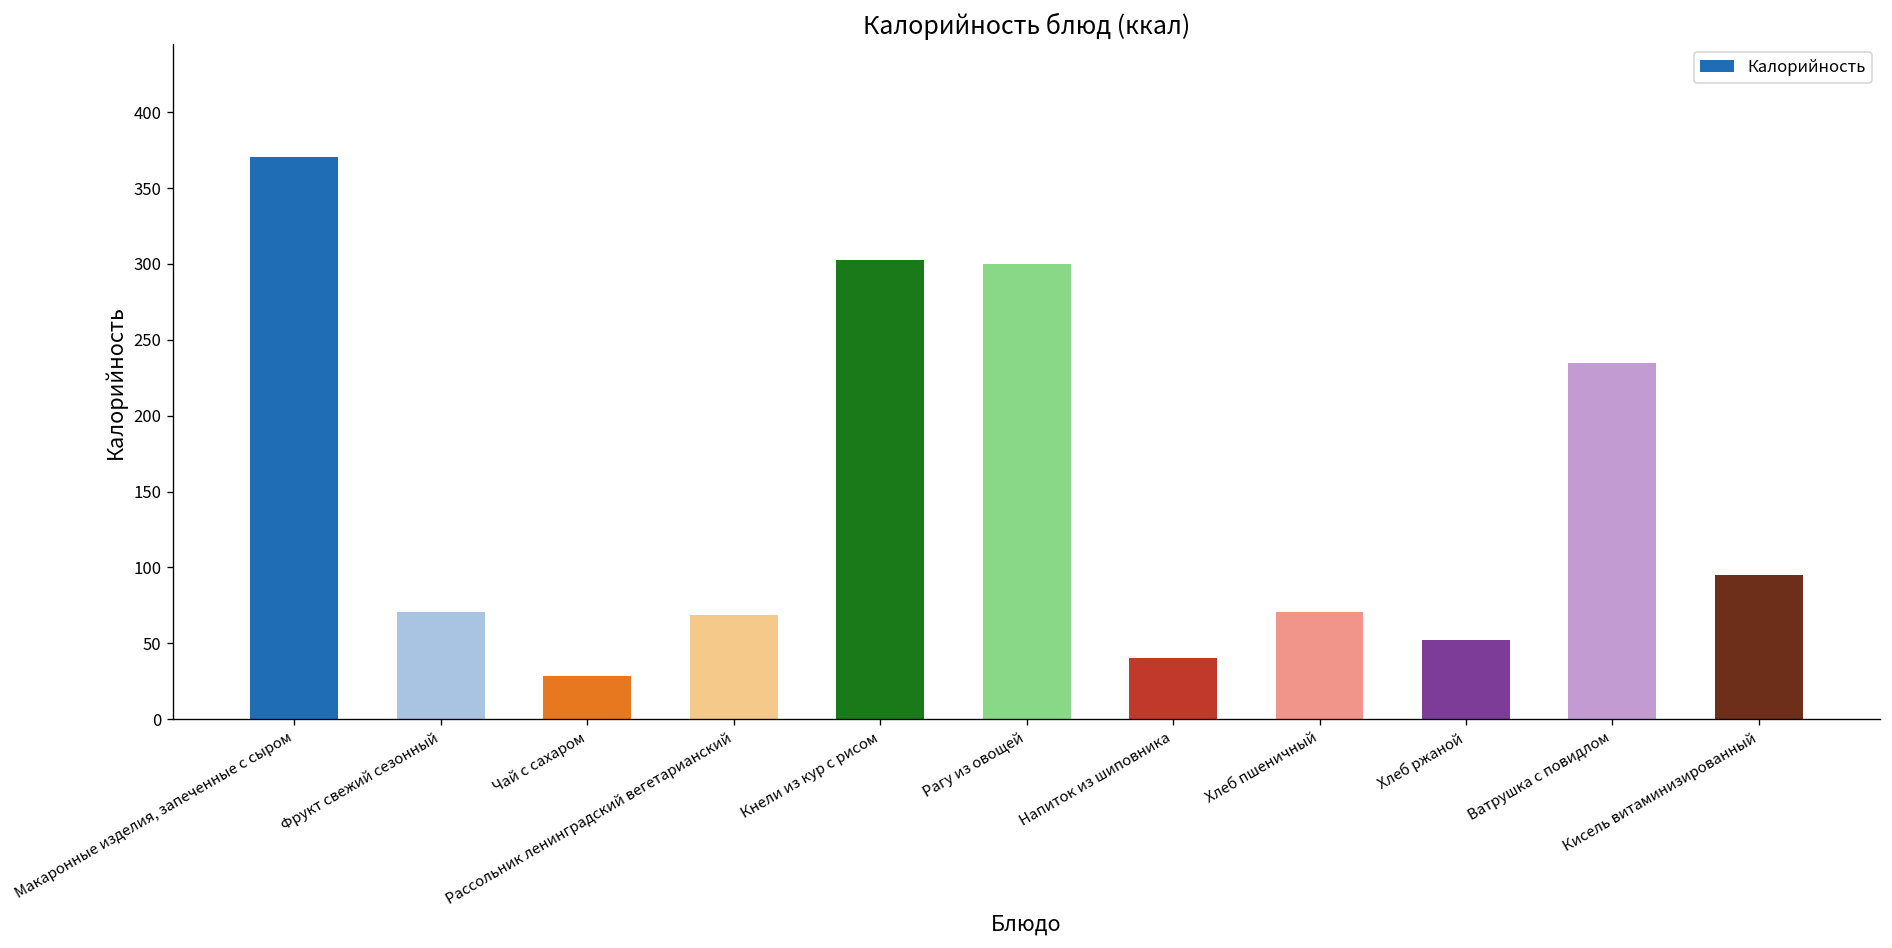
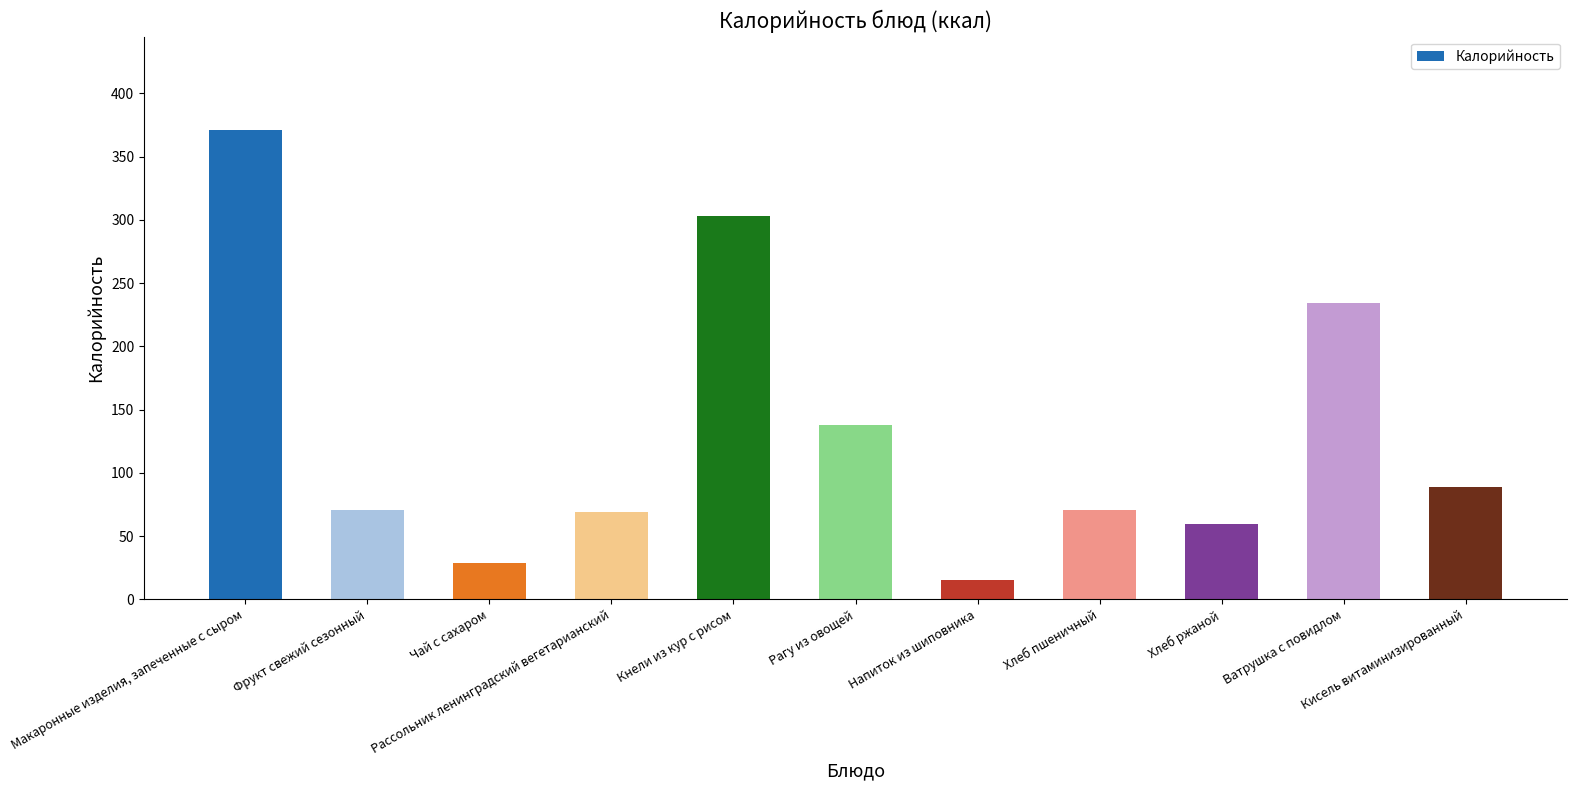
  {
    "Макаронные изделия, запеченные с сыром": 371,
    "Фрукт свежий сезонный": 71,
    "Чай с сахаром": 28,
    "Рассольник ленинградский вегетарианский": 69,
    "Кнели из кур с рисом": 303,
-   "Рагу из овощей": 300,
-   "Напиток из шиповника": 40,
+   "Рагу из овощей": 138,
+   "Напиток из шиповника": 15,
    "Хлеб пшеничный": 71,
-   "Хлеб ржаной": 52,
+   "Хлеб ржаной": 59,
    "Ватрушка с повидлом": 234,
-   "Кисель витаминизированный": 95
+   "Кисель витаминизированный": 89
  }
